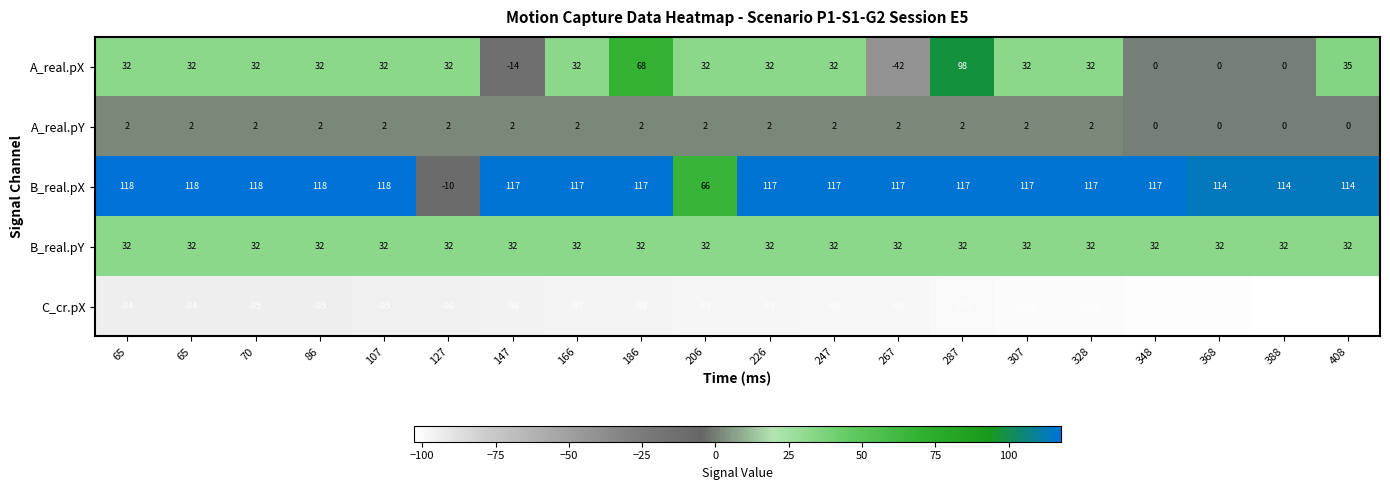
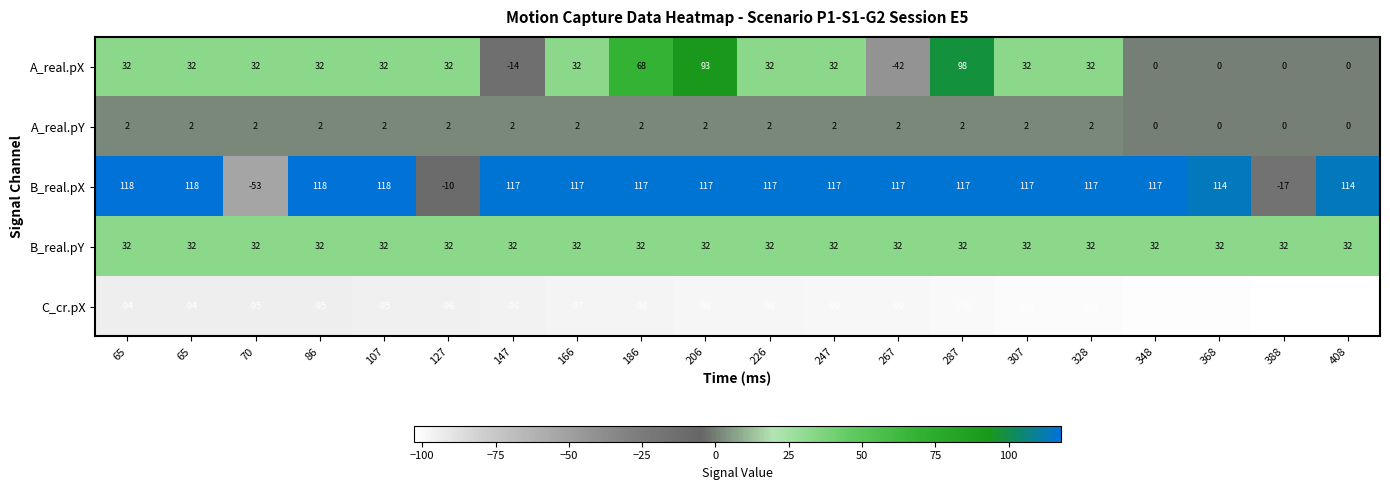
  {
    "A_real.pX": {
      "70": 32,
      "86": 32,
      "107": 32,
      "127": 32,
      "147": -14,
      "166": 32,
      "186": 68,
-     "206": 32,
+     "206": 93,
      "226": 32,
      "247": 32,
      "267": -42,
      "287": 98,
      "307": 32,
      "328": 32,
      "348": 0,
      "368": 0,
      "388": 0,
-     "408": 35
+     "408": 0
    },
    "A_real.pY": {
      "70": 2,
      "86": 2,
      "107": 2,
      "127": 2,
      "147": 2,
      "166": 2,
      "186": 2,
      "206": 2,
      "226": 2,
      "247": 2,
      "267": 2,
      "287": 2,
      "307": 2,
      "328": 2,
      "348": 0,
      "368": 0,
      "388": 0,
      "408": 0
    },
    "B_real.pX": {
-     "70": 118,
+     "70": -53,
      "86": 118,
      "107": 118,
      "127": -10,
      "147": 117,
      "166": 117,
      "186": 117,
-     "206": 66,
+     "206": 117,
      "226": 117,
      "247": 117,
      "267": 117,
      "287": 117,
      "307": 117,
      "328": 117,
      "348": 117,
      "368": 114,
-     "388": 114,
+     "388": -17,
      "408": 114
    },
    "B_real.pY": {
      "70": 32,
      "86": 32,
      "107": 32,
      "127": 32,
      "147": 32,
      "166": 32,
      "186": 32,
      "206": 32,
      "226": 32,
      "247": 32,
      "267": 32,
      "287": 32,
      "307": 32,
      "328": 32,
      "348": 32,
      "368": 32,
      "388": 32,
      "408": 32
    }
  }
